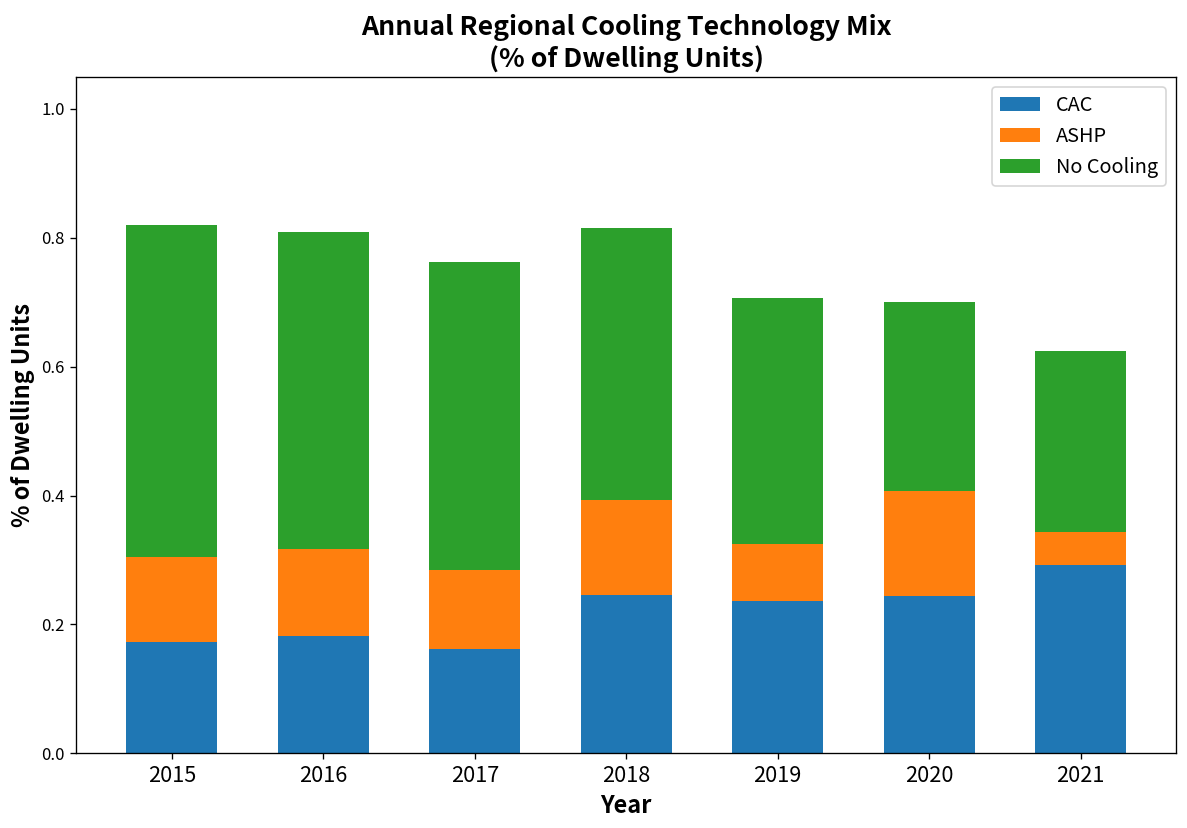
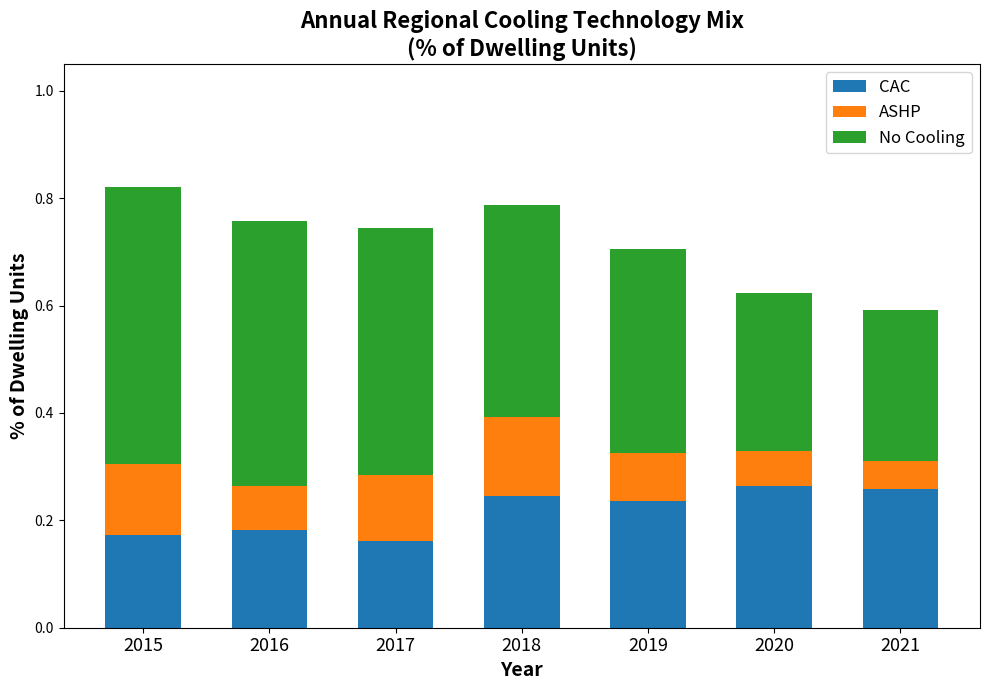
  {
    "CAC": {
      "2015": 0.17,
      "2016": 0.18,
      "2017": 0.16,
      "2018": 0.25,
      "2019": 0.24,
-     "2020": 0.24,
-     "2021": 0.29
+     "2020": 0.26,
+     "2021": 0.26
    },
    "ASHP": {
      "2015": 0.13,
-     "2016": 0.14,
+     "2016": 0.08,
      "2017": 0.12,
      "2018": 0.15,
      "2019": 0.09,
-     "2020": 0.16,
+     "2020": 0.06,
      "2021": 0.05
    },
    "No Cooling": {
      "2015": 0.52,
      "2016": 0.49,
-     "2017": 0.48,
-     "2018": 0.42,
+     "2017": 0.46,
+     "2018": 0.39,
      "2019": 0.38,
      "2020": 0.29,
      "2021": 0.28
    }
  }
